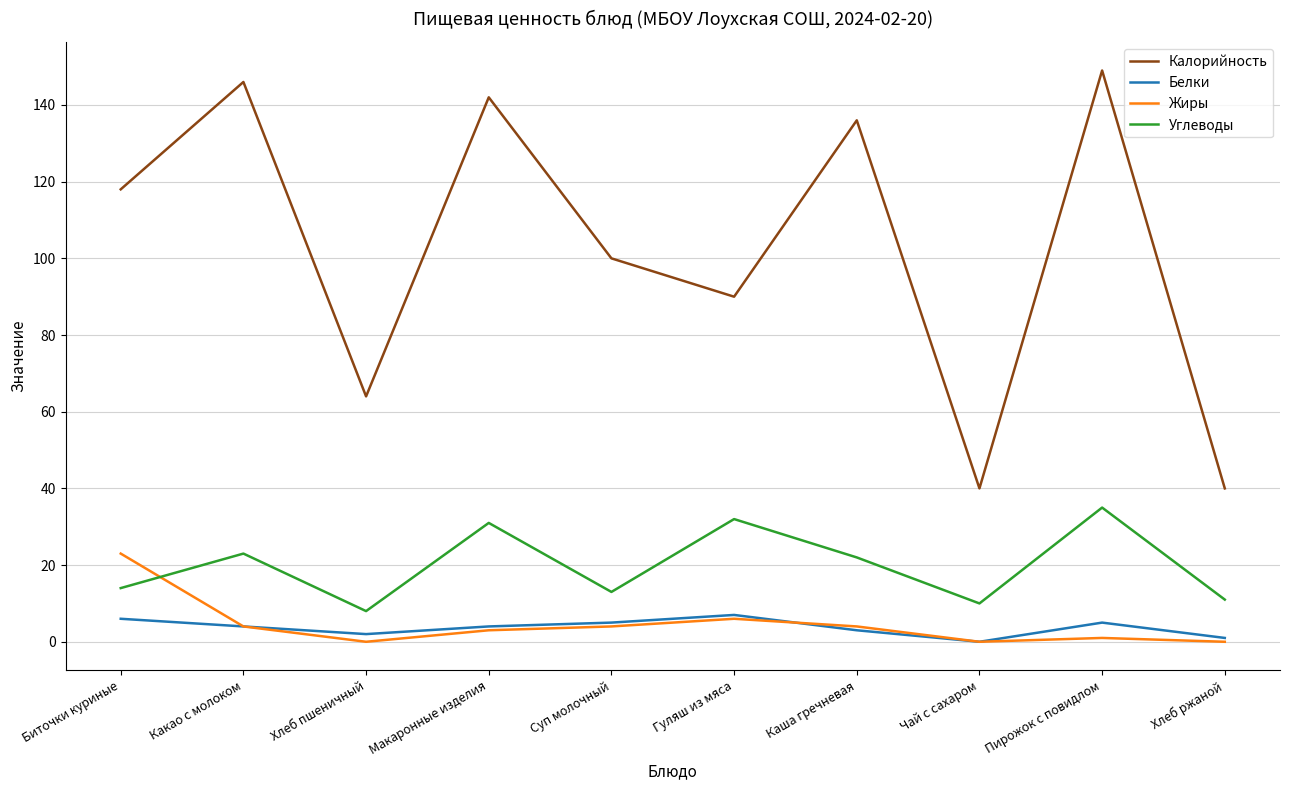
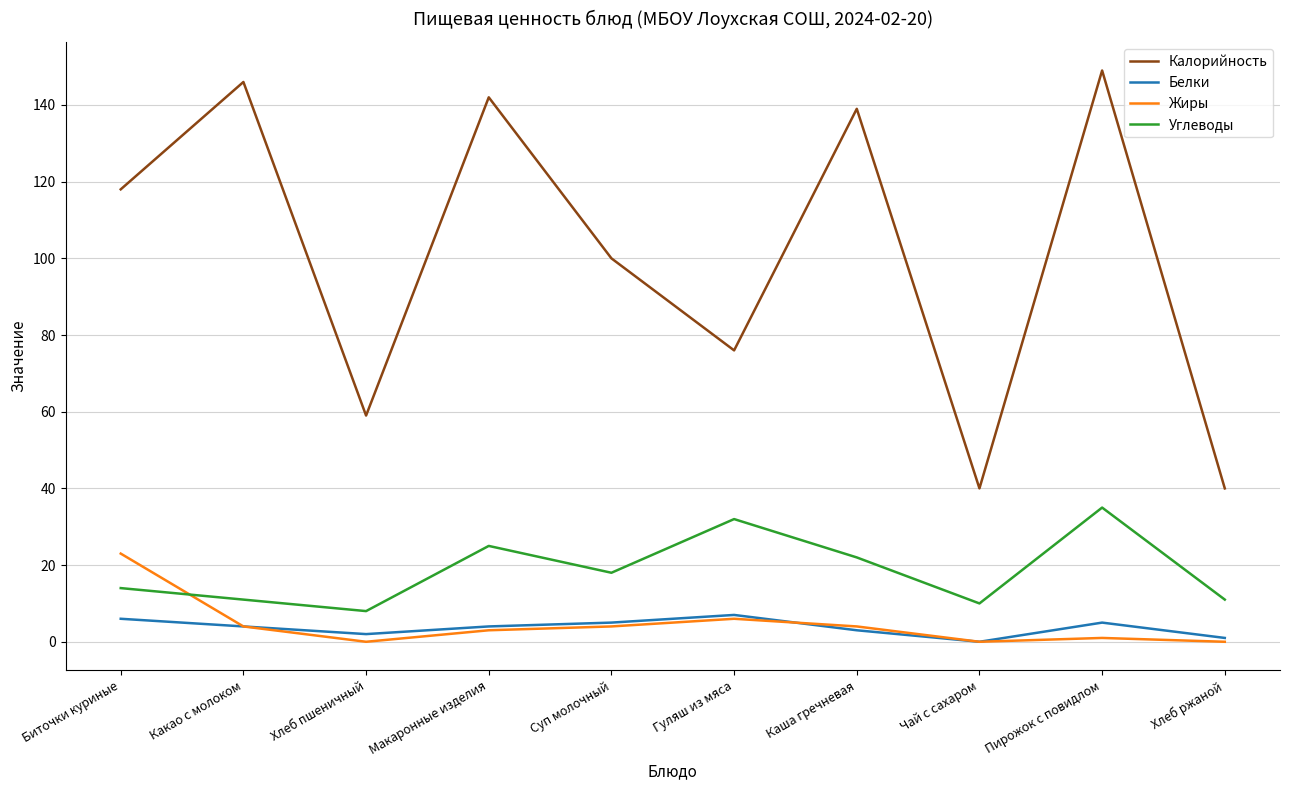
  {
    "Калорийность": {
      "Биточки куриные": 118,
      "Какао с молоком": 146,
-     "Хлеб пшеничный": 64,
+     "Хлеб пшеничный": 59,
      "Макаронные изделия": 142,
      "Суп молочный": 100,
-     "Гуляш из мяса": 90,
-     "Каша гречневая": 136,
+     "Гуляш из мяса": 76,
+     "Каша гречневая": 139,
      "Чай с сахаром": 40,
      "Пирожок с повидлом": 149,
      "Хлеб ржаной": 40
    },
    "Белки": {
      "Биточки куриные": 6,
      "Хлеб пшеничный": 2,
      "Макаронные изделия": 4,
      "Суп молочный": 5,
      "Гуляш из мяса": 7,
      "Каша гречневая": 3,
      "Пирожок с повидлом": 5,
      "Хлеб ржаной": 1
    },
    "Жиры": {
      "Биточки куриные": 23,
      "Хлеб пшеничный": 0,
      "Макаронные изделия": 3,
      "Суп молочный": 4,
      "Гуляш из мяса": 6,
      "Каша гречневая": 4,
      "Пирожок с повидлом": 1,
      "Хлеб ржаной": 0
    },
    "Углеводы": {
      "Биточки куриные": 14,
-     "Какао с молоком": 23,
+     "Какао с молоком": 11,
      "Хлеб пшеничный": 8,
-     "Макаронные изделия": 31,
-     "Суп молочный": 13,
+     "Макаронные изделия": 25,
+     "Суп молочный": 18,
      "Гуляш из мяса": 32,
      "Каша гречневая": 22,
      "Чай с сахаром": 10,
      "Пирожок с повидлом": 35,
      "Хлеб ржаной": 11
    }
  }
